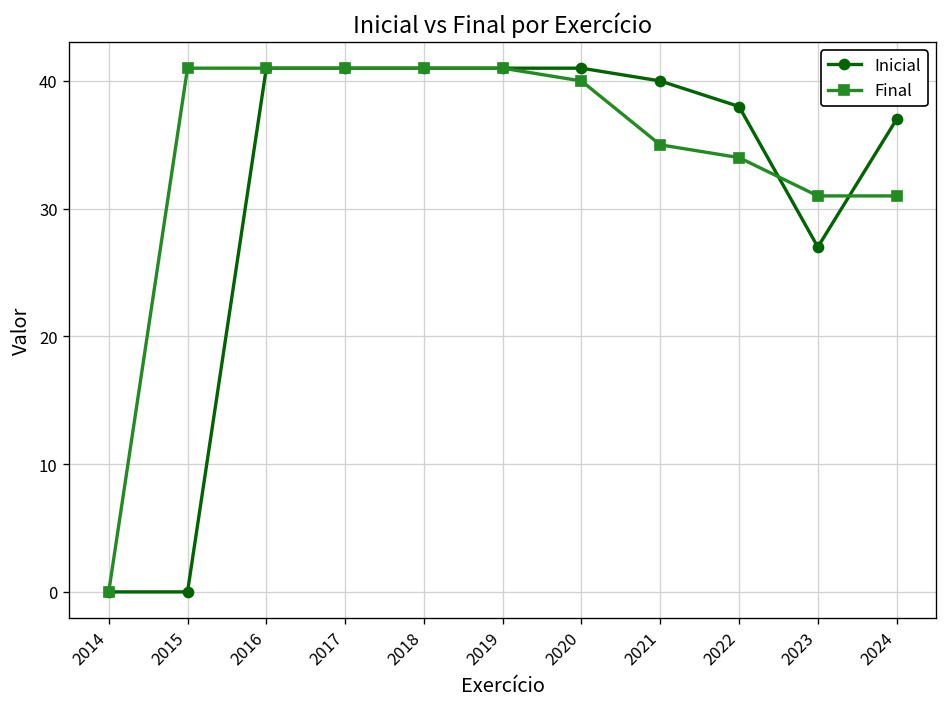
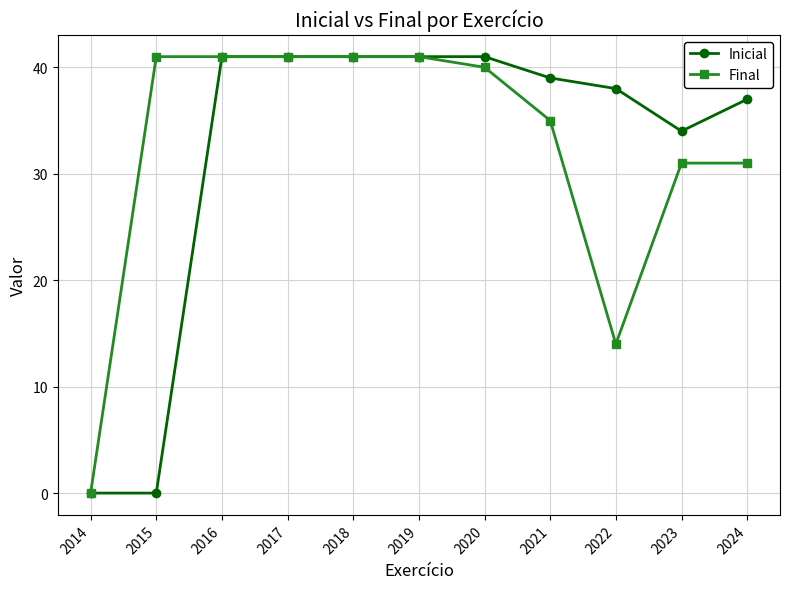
  {
    "Inicial": {
      "2015": 0,
      "2020": 41,
-     "2021": 40,
+     "2021": 39,
      "2022": 38,
-     "2023": 27,
+     "2023": 34,
      "2024": 37
    },
    "Final": {
      "2015": 41,
      "2020": 40,
      "2021": 35,
-     "2022": 34,
+     "2022": 14,
      "2023": 31,
      "2024": 31
    }
  }
